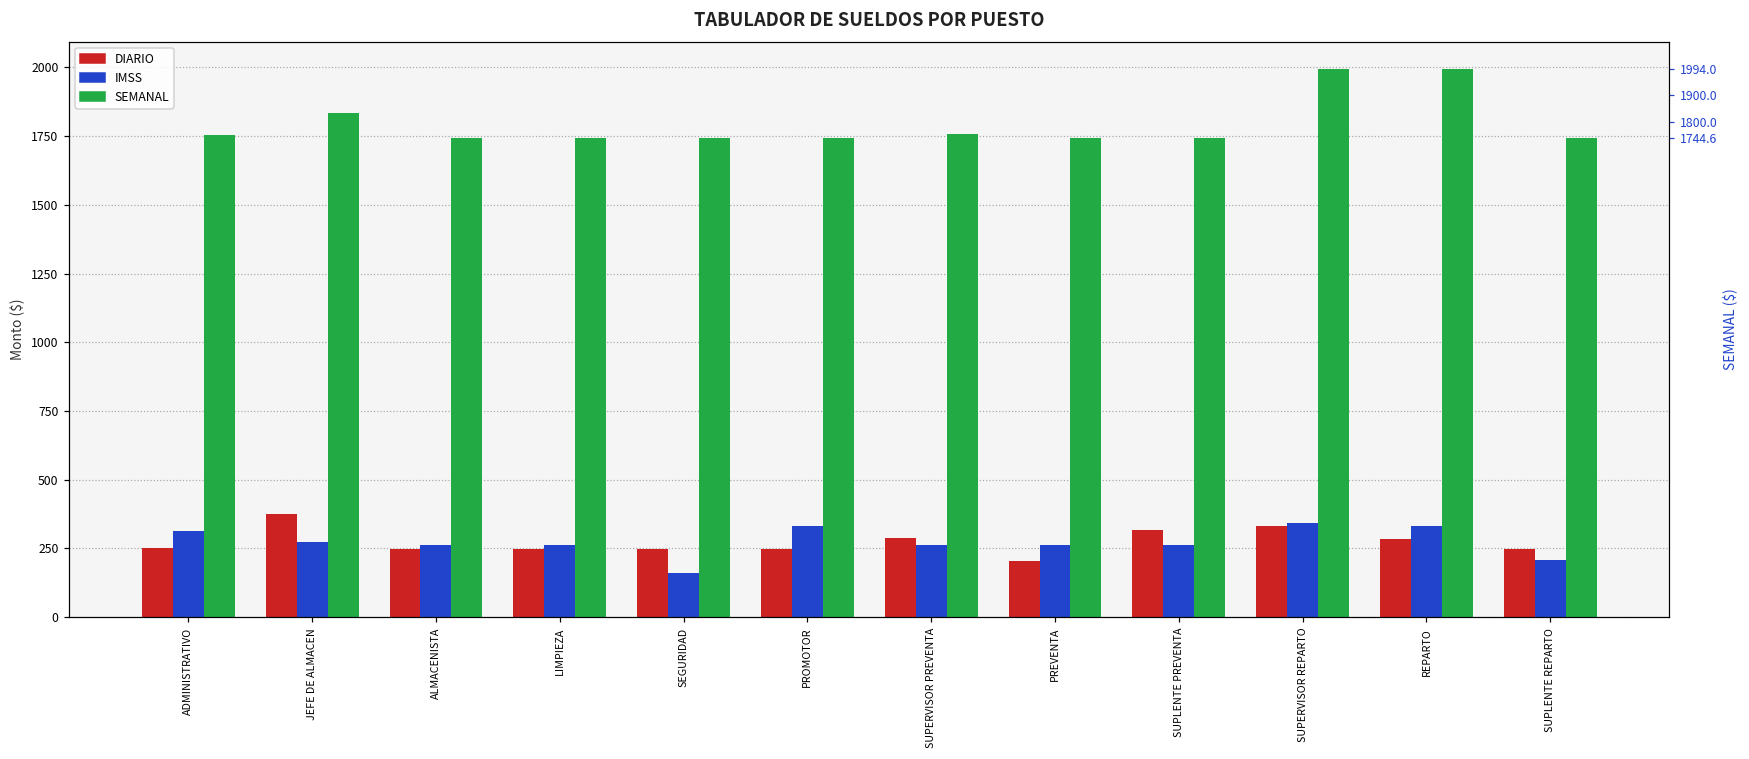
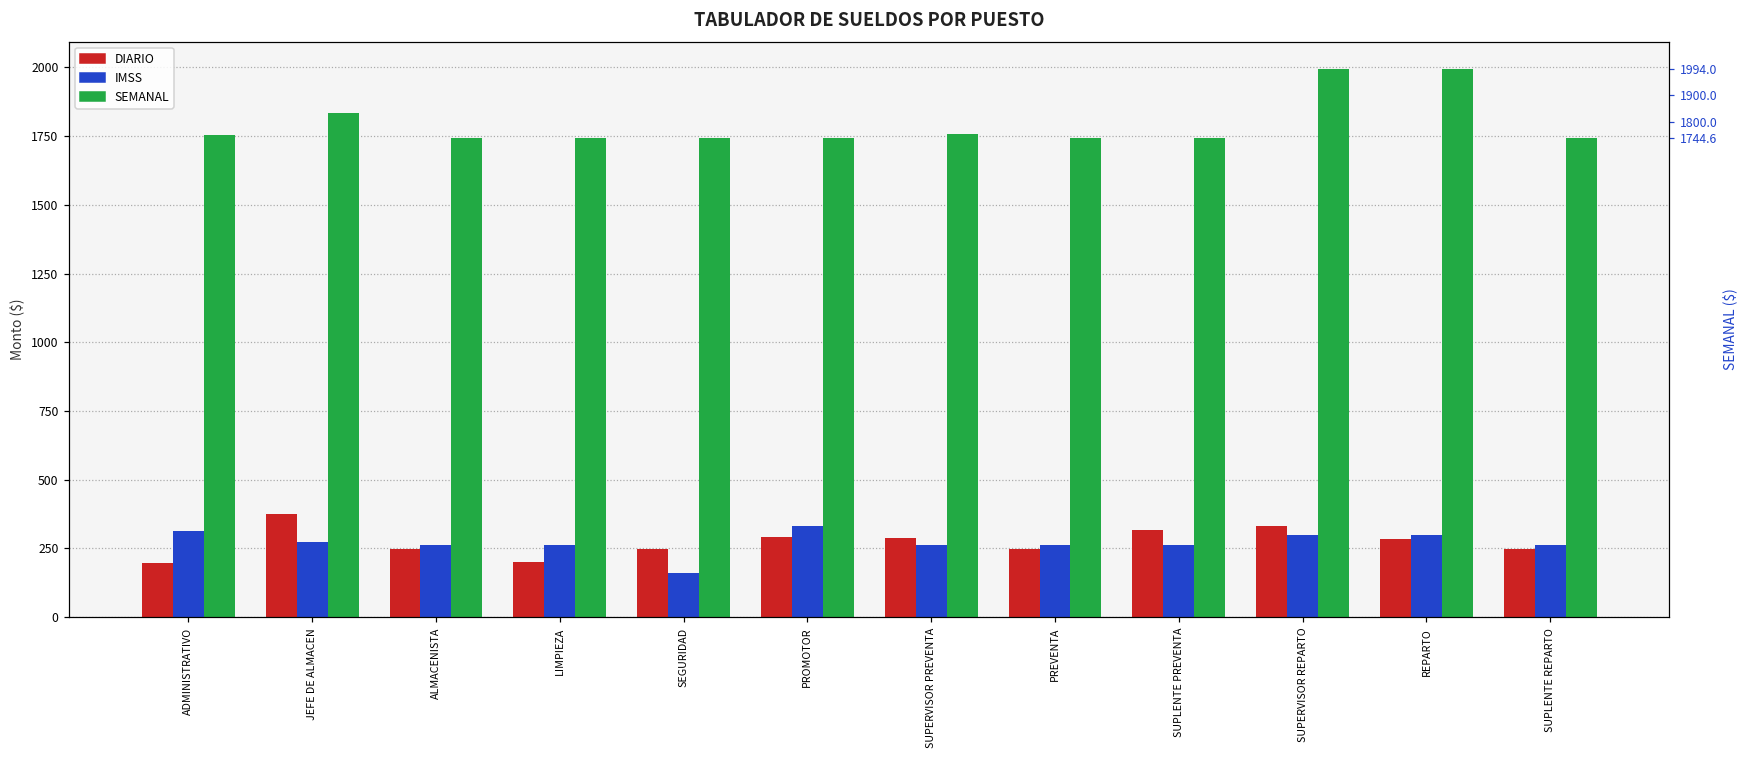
  {
    "DIARIO": {
-     "ADMINISTRATIVO": 250,
+     "ADMINISTRATIVO": 200,
      "JEFE DE ALMACEN": 370,
      "ALMACENISTA": 250,
-     "LIMPIEZA": 250,
+     "LIMPIEZA": 200,
      "SEGURIDAD": 250,
-     "PROMOTOR": 250,
+     "PROMOTOR": 290,
      "SUPERVISOR PREVENTA": 290,
-     "PREVENTA": 210,
+     "PREVENTA": 250,
      "SUPLENTE PREVENTA": 320,
      "SUPERVISOR REPARTO": 330,
      "REPARTO": 280,
      "SUPLENTE REPARTO": 250
    },
    "IMSS": {
      "ADMINISTRATIVO": 310,
      "JEFE DE ALMACEN": 280,
      "ALMACENISTA": 260,
      "LIMPIEZA": 260,
      "SEGURIDAD": 160,
      "PROMOTOR": 330,
      "SUPERVISOR PREVENTA": 260,
      "PREVENTA": 260,
      "SUPLENTE PREVENTA": 260,
-     "SUPERVISOR REPARTO": 340,
-     "REPARTO": 330,
-     "SUPLENTE REPARTO": 210
+     "SUPERVISOR REPARTO": 300,
+     "REPARTO": 300,
+     "SUPLENTE REPARTO": 260
    },
    "SEMANAL": {
      "ADMINISTRATIVO": 1760,
      "JEFE DE ALMACEN": 1830,
      "ALMACENISTA": 1740,
      "LIMPIEZA": 1740,
      "SEGURIDAD": 1740,
      "PROMOTOR": 1740,
      "SUPERVISOR PREVENTA": 1760,
      "PREVENTA": 1740,
      "SUPLENTE PREVENTA": 1740,
      "SUPERVISOR REPARTO": 1990,
      "REPARTO": 1990,
      "SUPLENTE REPARTO": 1740
    }
  }
